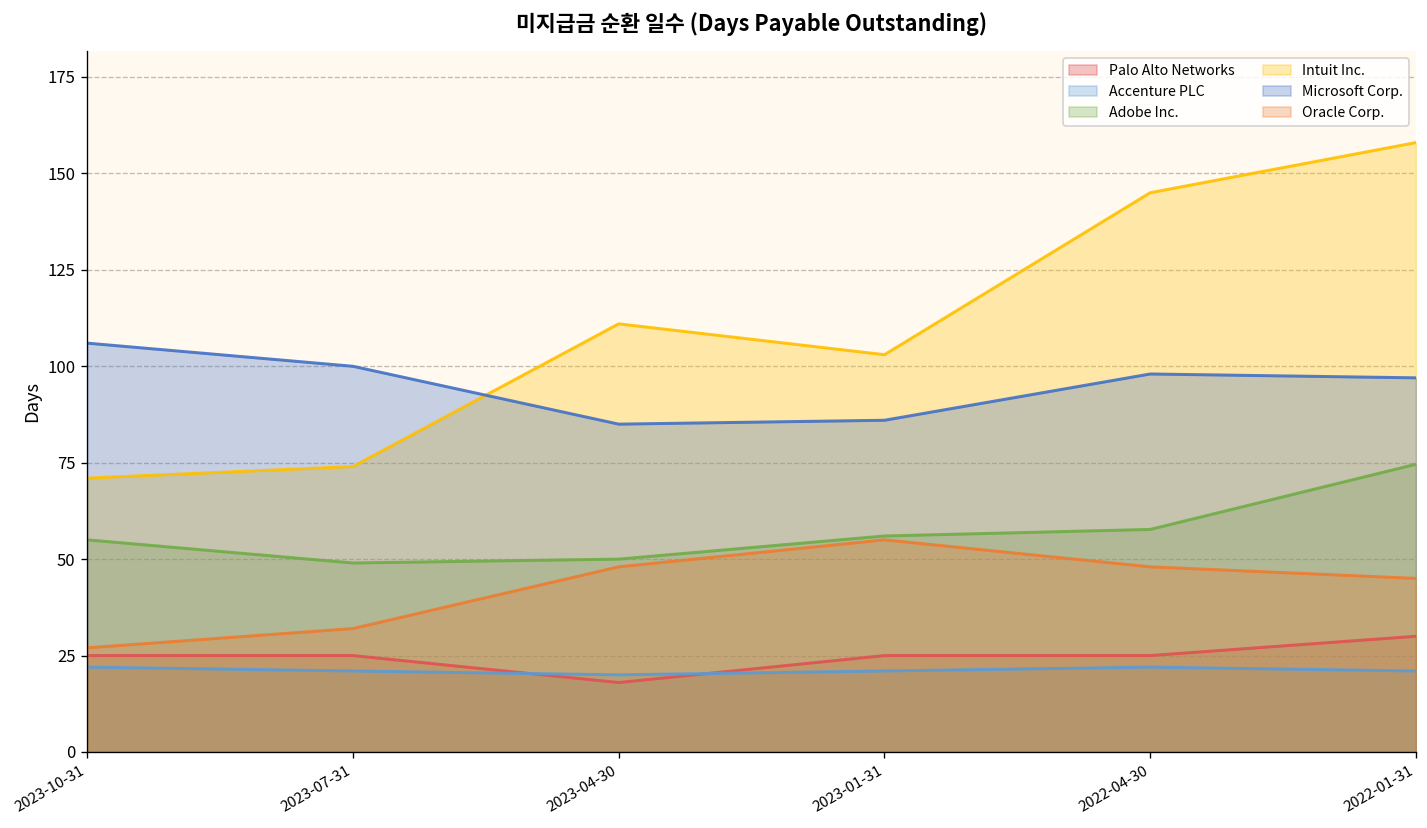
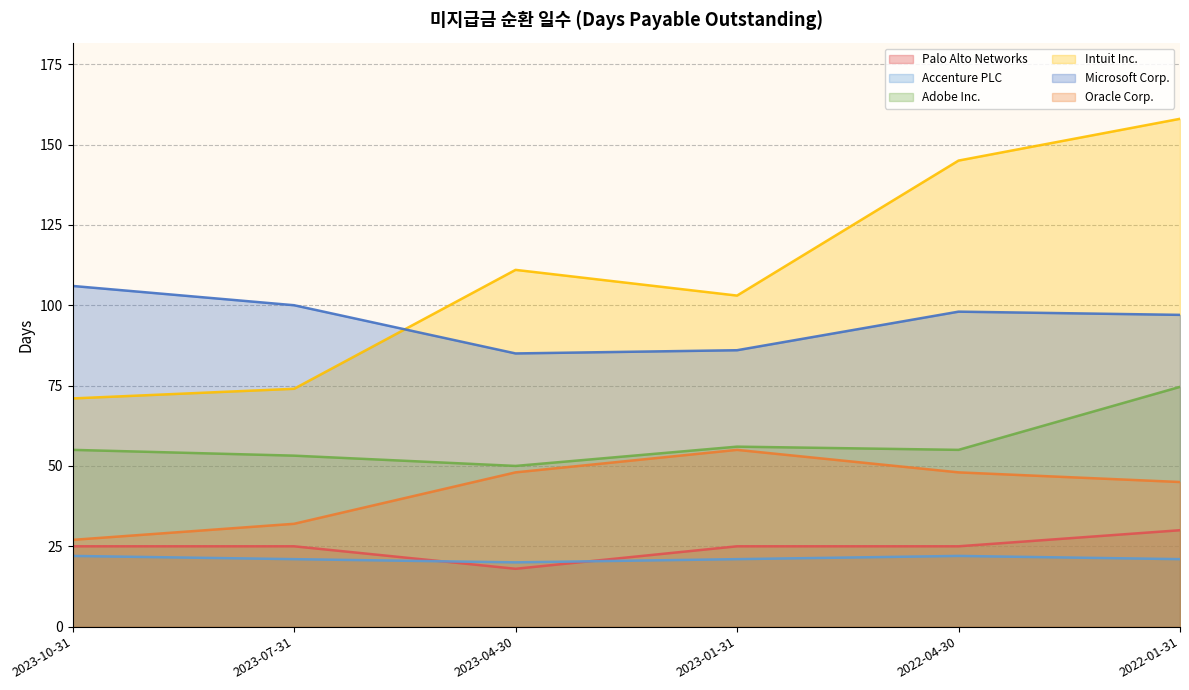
  {
    "Adobe Inc.": {
      "2023-10-31": 55,
-     "2023-07-31": 49,
+     "2023-07-31": 53,
      "2023-04-30": 50,
      "2023-01-31": 56,
-     "2022-04-30": 58,
+     "2022-04-30": 55,
      "2022-01-31": 75
    }
  }
